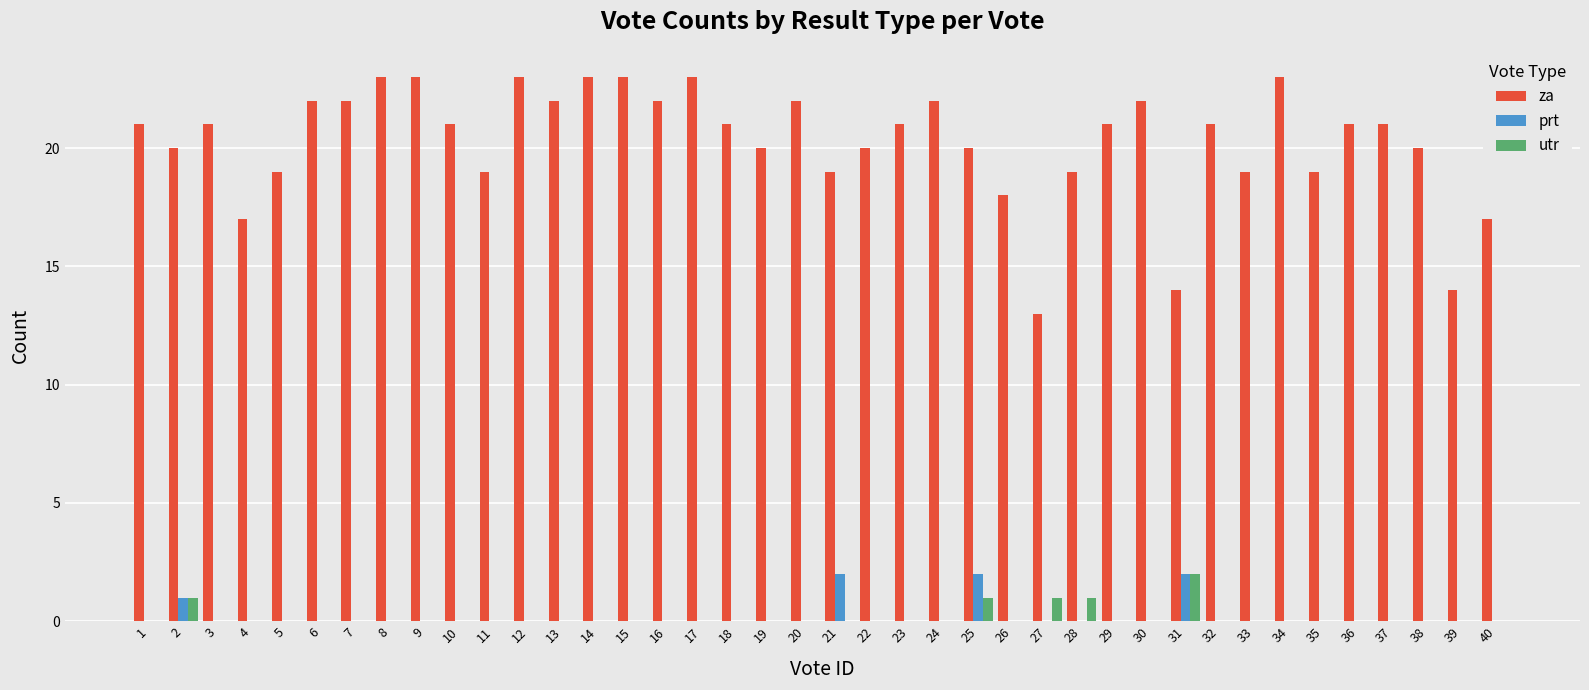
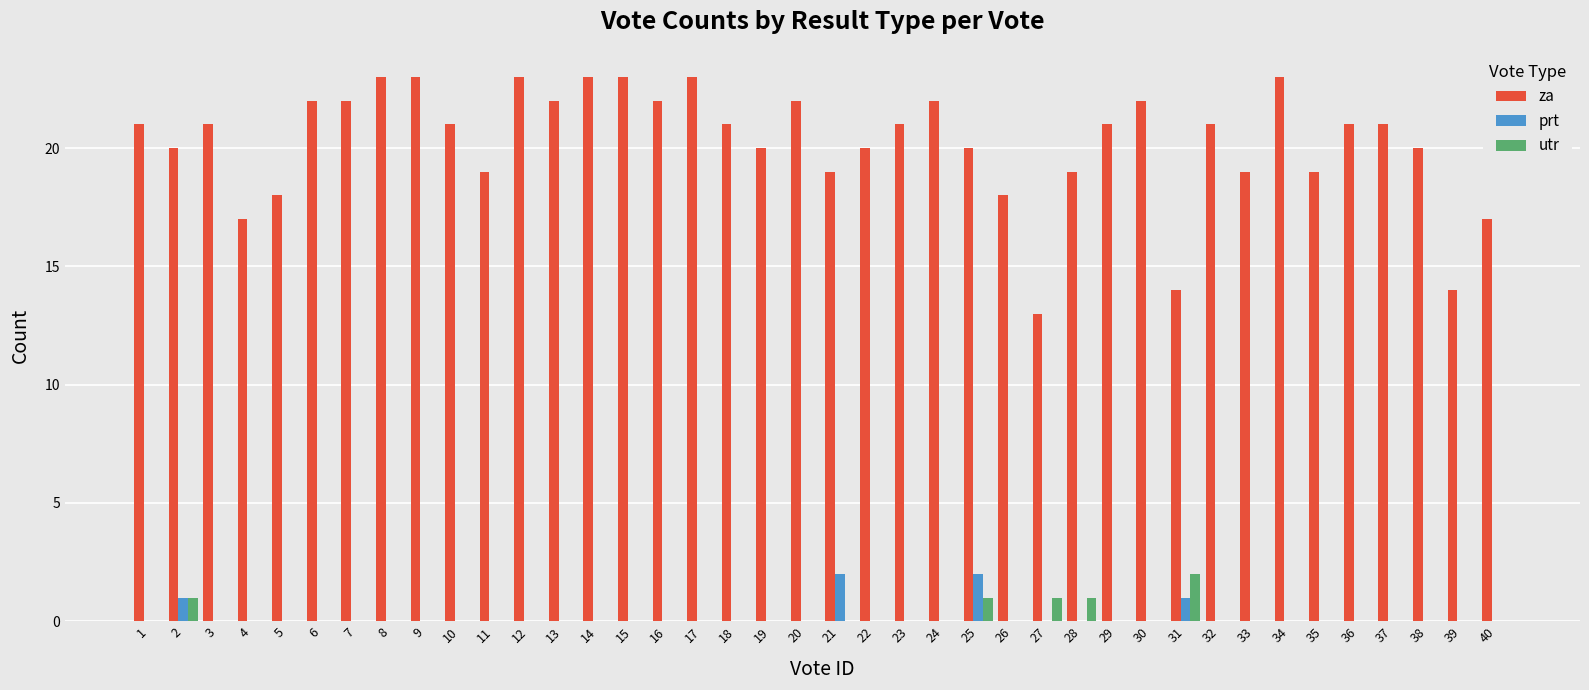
  {
    "za": {
      "1": 21,
      "2": 20,
      "3": 21,
      "4": 17,
-     "5": 19,
+     "5": 18,
      "6": 22,
      "7": 22,
      "8": 23,
      "9": 23,
      "10": 21,
      "11": 19,
      "12": 23,
      "13": 22,
      "14": 23,
      "15": 23,
      "16": 22,
      "17": 23,
      "18": 21,
      "19": 20,
      "20": 22,
      "21": 19,
      "22": 20,
      "23": 21,
      "24": 22,
      "25": 20,
      "26": 18,
      "27": 13,
      "28": 19,
      "29": 21,
      "30": 22,
      "31": 14,
      "32": 21,
      "33": 19,
      "34": 23,
      "35": 19,
      "36": 21,
      "37": 21,
      "38": 20,
      "39": 14,
      "40": 17
    },
    "prt": {
      "1": 0,
      "2": 1,
      "3": 0,
      "4": 0,
      "5": 0,
      "6": 0,
      "7": 0,
      "8": 0,
      "9": 0,
      "10": 0,
      "11": 0,
      "12": 0,
      "13": 0,
      "14": 0,
      "15": 0,
      "16": 0,
      "17": 0,
      "18": 0,
      "19": 0,
      "20": 0,
      "21": 2,
      "22": 0,
      "23": 0,
      "24": 0,
      "25": 2,
      "26": 0,
      "27": 0,
      "28": 0,
      "29": 0,
      "30": 0,
-     "31": 2,
+     "31": 1,
      "32": 0,
      "33": 0,
      "34": 0,
      "35": 0,
      "36": 0,
      "37": 0,
      "38": 0,
      "39": 0,
      "40": 0
    },
    "utr": {
      "1": 0,
      "2": 1,
      "3": 0,
      "4": 0,
      "5": 0,
      "6": 0,
      "7": 0,
      "8": 0,
      "9": 0,
      "10": 0,
      "11": 0,
      "12": 0,
      "13": 0,
      "14": 0,
      "15": 0,
      "16": 0,
      "17": 0,
      "18": 0,
      "19": 0,
      "20": 0,
      "21": 0,
      "22": 0,
      "23": 0,
      "24": 0,
      "25": 1,
      "26": 0,
      "27": 1,
      "28": 1,
      "29": 0,
      "30": 0,
      "31": 2,
      "32": 0,
      "33": 0,
      "34": 0,
      "35": 0,
      "36": 0,
      "37": 0,
      "38": 0,
      "39": 0,
      "40": 0
    }
  }
